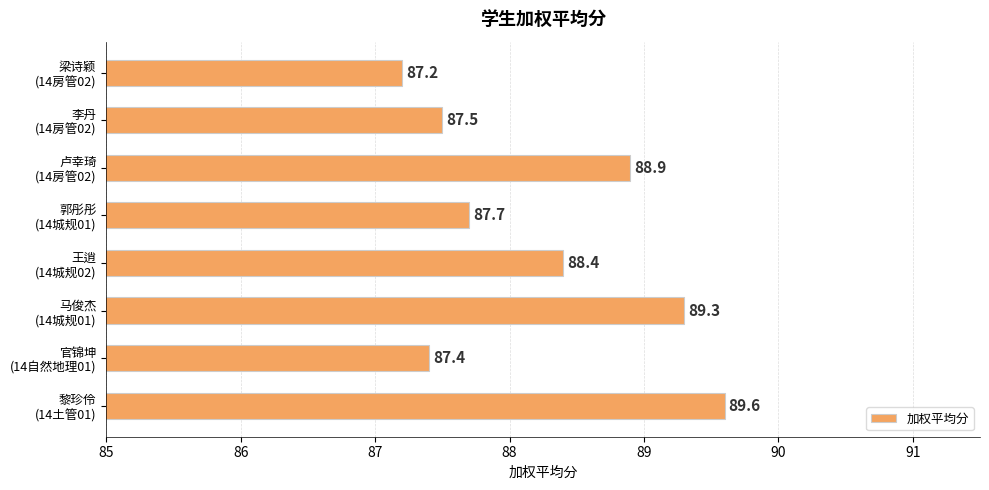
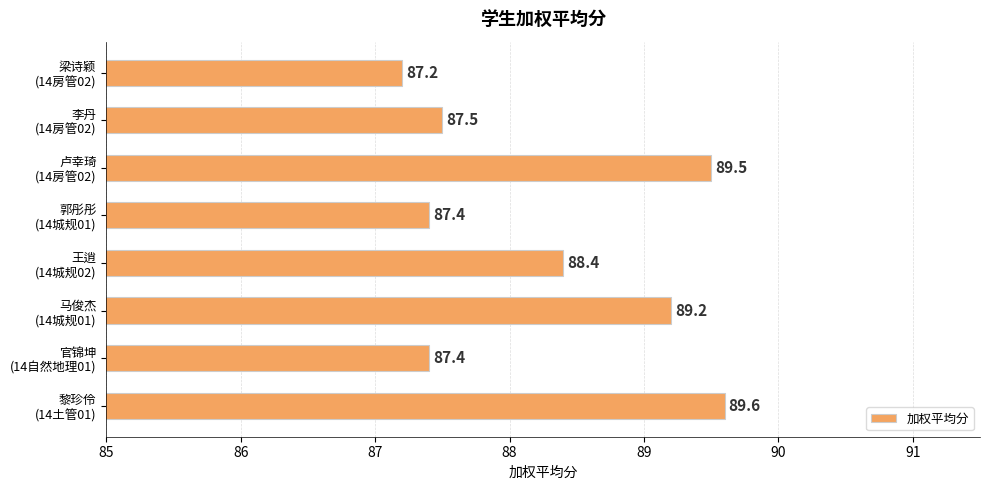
  {
    "梁诗颖 (14房管02)": 87.2,
    "李丹 (14房管02)": 87.5,
-   "卢幸琦 (14房管02)": 88.9,
-   "郭彤彤 (14城规01)": 87.7,
+   "卢幸琦 (14房管02)": 89.5,
+   "郭彤彤 (14城规01)": 87.4,
    "王逍 (14城规02)": 88.4,
-   "马俊杰 (14城规01)": 89.3,
+   "马俊杰 (14城规01)": 89.2,
    "官锦坤 (14自然地理01)": 87.4,
    "黎珍伶 (14土管01)": 89.6
  }
